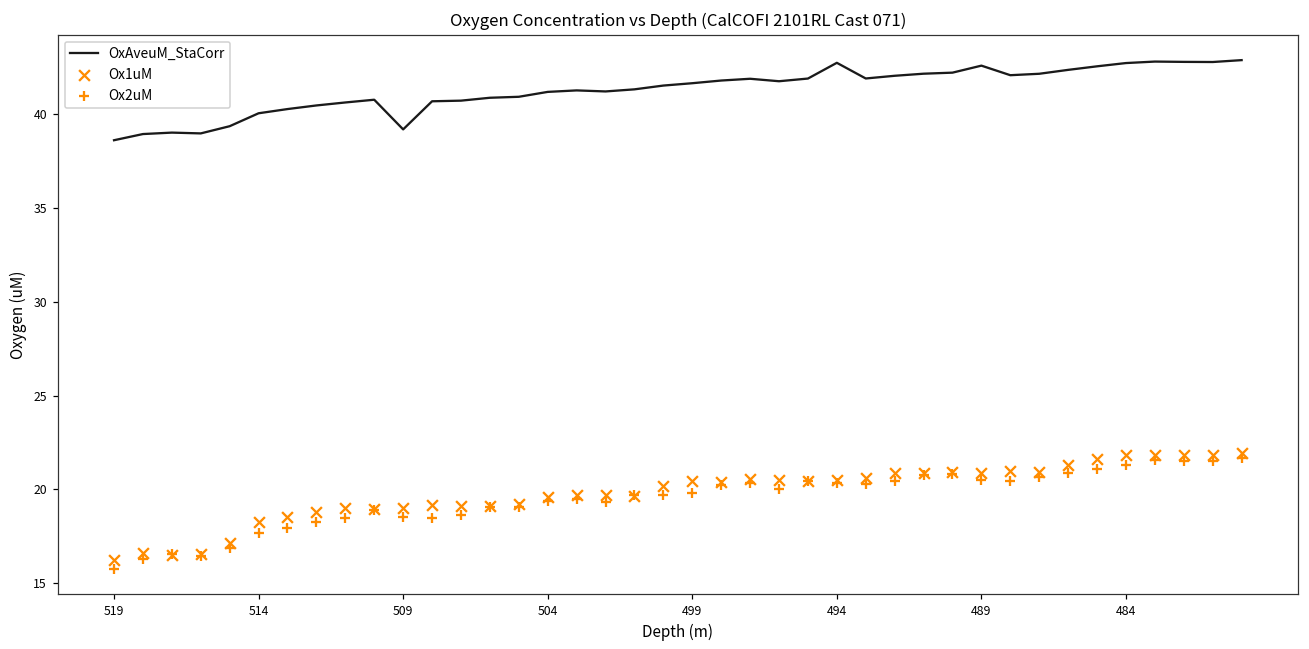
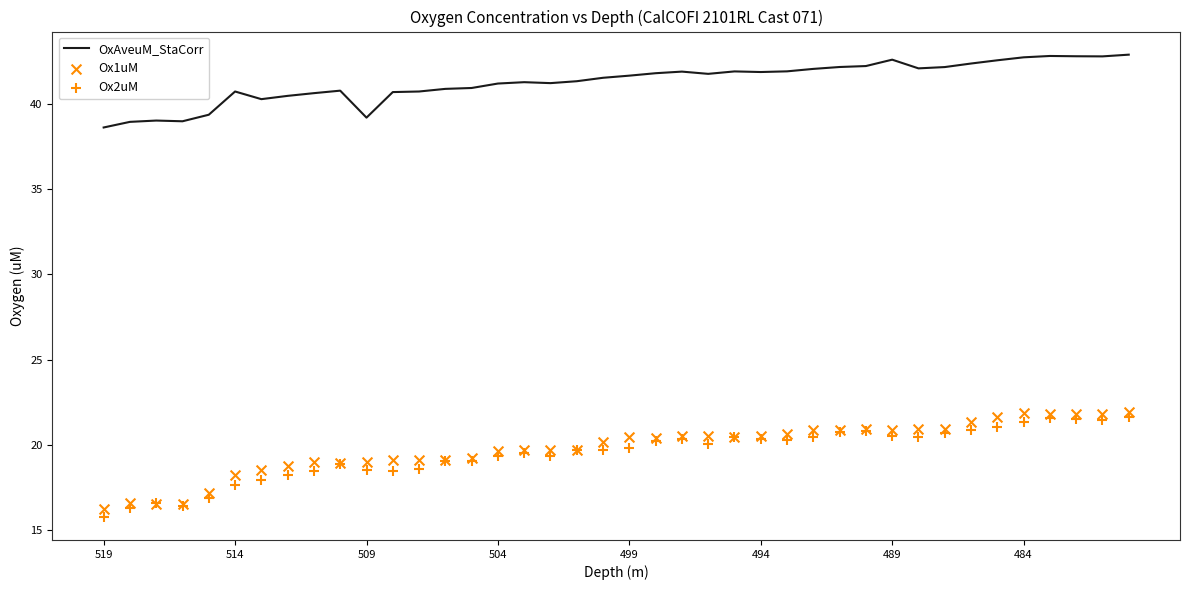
  {
    "OxAveuM_StaCorr": {
      "519": 38.6,
-     "514": 40.1,
+     "514": 40.7,
      "509": 39.2,
      "504": 41.2,
      "499": 41.7,
-     "494": 42.7,
+     "494": 41.9,
      "489": 42.6,
      "484": 42.7
    }
  }
